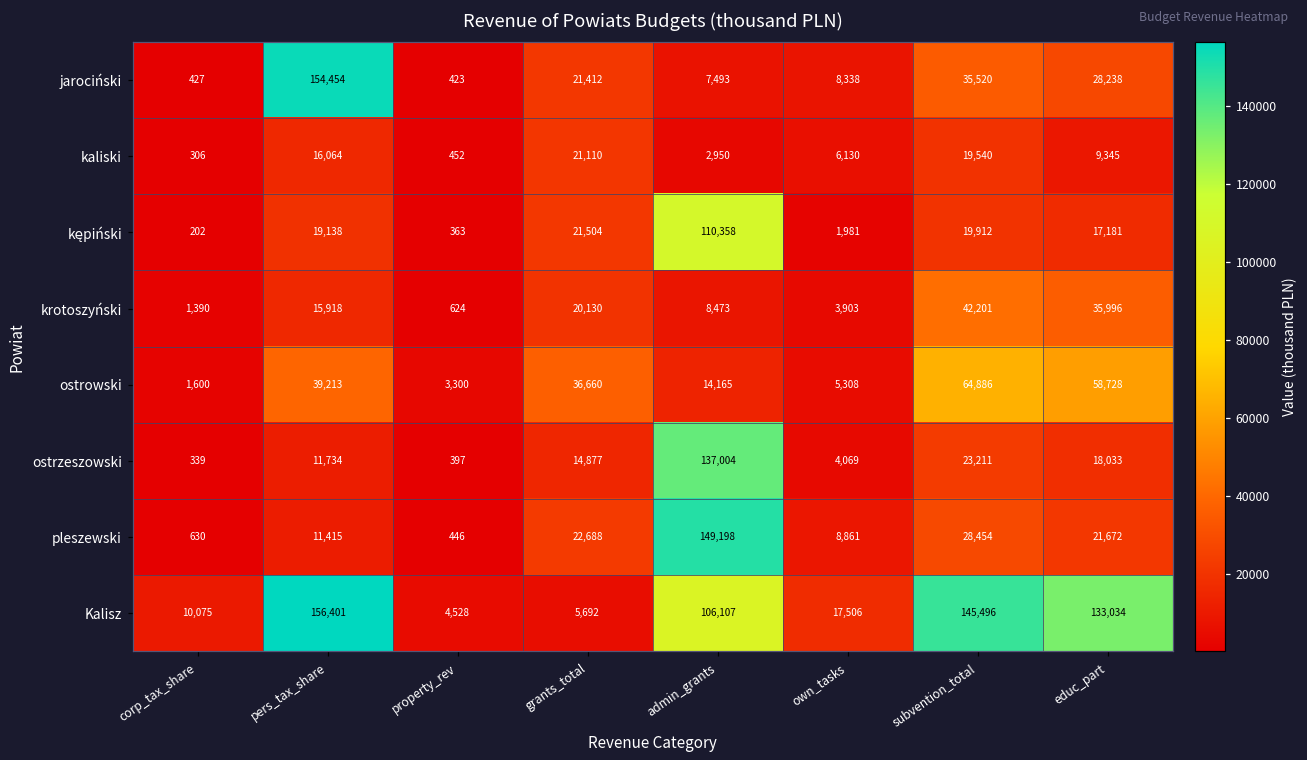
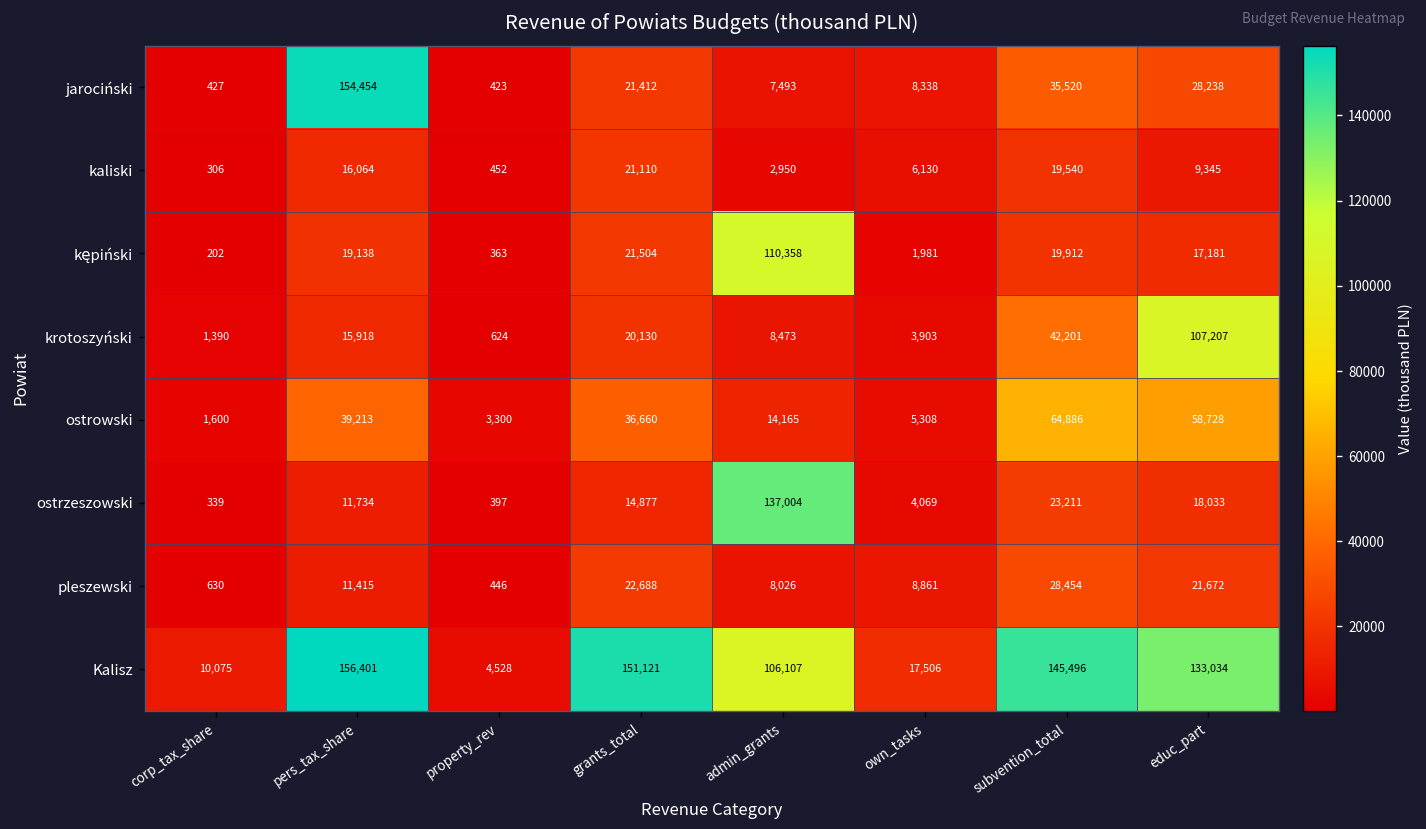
  {
    "jarociński": {
      "corp_tax_share": "427",
      "pers_tax_share": "154,454",
      "property_rev": "423",
      "grants_total": "21,412",
      "admin_grants": "7,493",
      "own_tasks": "8,338",
      "subvention_total": "35,520",
      "educ_part": "28,238"
    },
    "kaliski": {
      "corp_tax_share": "306",
      "pers_tax_share": "16,064",
      "property_rev": "452",
      "grants_total": "21,110",
      "admin_grants": "2,950",
      "own_tasks": "6,130",
      "subvention_total": "19,540",
      "educ_part": "9,345"
    },
    "kępiński": {
      "corp_tax_share": "202",
      "pers_tax_share": "19,138",
      "property_rev": "363",
      "grants_total": "21,504",
      "admin_grants": "110,358",
      "own_tasks": "1,981",
      "subvention_total": "19,912",
      "educ_part": "17,181"
    },
    "krotoszyński": {
      "corp_tax_share": "1,390",
      "pers_tax_share": "15,918",
      "property_rev": "624",
      "grants_total": "20,130",
      "admin_grants": "8,473",
      "own_tasks": "3,903",
      "subvention_total": "42,201",
-     "educ_part": "35,996"
+     "educ_part": "107,207"
    },
    "ostrowski": {
      "corp_tax_share": "1,600",
      "pers_tax_share": "39,213",
      "property_rev": "3,300",
      "grants_total": "36,660",
      "admin_grants": "14,165",
      "own_tasks": "5,308",
      "subvention_total": "64,886",
      "educ_part": "58,728"
    },
    "ostrzeszowski": {
      "corp_tax_share": "339",
      "pers_tax_share": "11,734",
      "property_rev": "397",
      "grants_total": "14,877",
      "admin_grants": "137,004",
      "own_tasks": "4,069",
      "subvention_total": "23,211",
      "educ_part": "18,033"
    },
    "pleszewski": {
      "corp_tax_share": "630",
      "pers_tax_share": "11,415",
      "property_rev": "446",
      "grants_total": "22,688",
-     "admin_grants": "149,198",
+     "admin_grants": "8,026",
      "own_tasks": "8,861",
      "subvention_total": "28,454",
      "educ_part": "21,672"
    },
    "Kalisz": {
      "corp_tax_share": "10,075",
      "pers_tax_share": "156,401",
      "property_rev": "4,528",
-     "grants_total": "5,692",
+     "grants_total": "151,121",
      "admin_grants": "106,107",
      "own_tasks": "17,506",
      "subvention_total": "145,496",
      "educ_part": "133,034"
    }
  }
